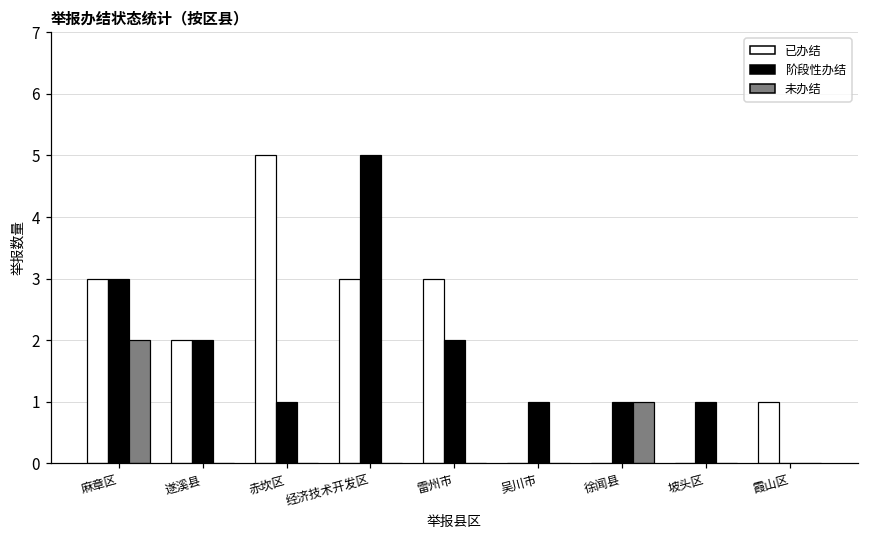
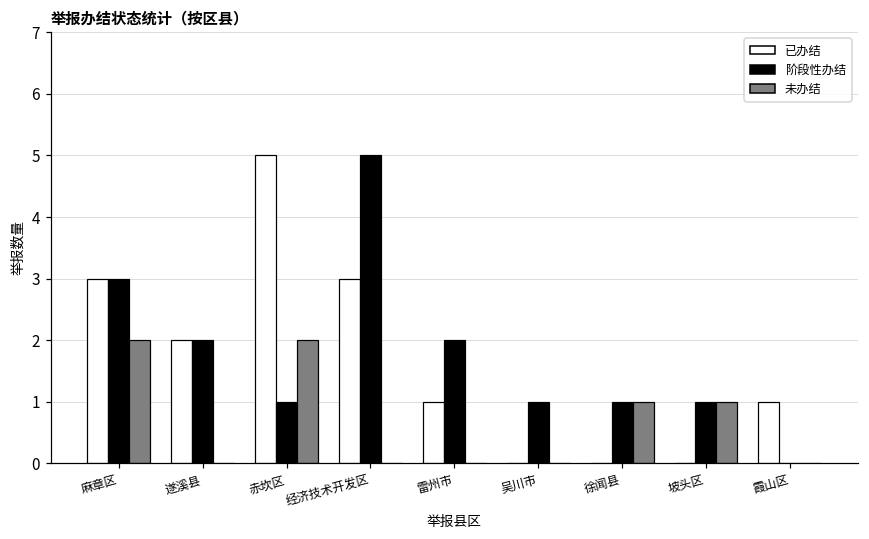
  {
    "已办结": {
      "麻章区": 3,
      "遂溪县": 2,
      "赤坎区": 5,
      "经济技术开发区": 3,
-     "雷州市": 3,
+     "雷州市": 1,
      "吴川市": 0,
      "徐闻县": 0,
      "坡头区": 0,
      "霞山区": 1
    },
    "阶段性办结": {
      "麻章区": 3,
      "遂溪县": 2,
      "赤坎区": 1,
      "经济技术开发区": 5,
      "雷州市": 2,
      "吴川市": 1,
      "徐闻县": 1,
      "坡头区": 1,
      "霞山区": 0
    },
    "未办结": {
      "麻章区": 2,
      "遂溪县": 0,
-     "赤坎区": 0,
+     "赤坎区": 2,
      "经济技术开发区": 0,
      "雷州市": 0,
      "吴川市": 0,
      "徐闻县": 1,
-     "坡头区": 0,
+     "坡头区": 1,
      "霞山区": 0
    }
  }
